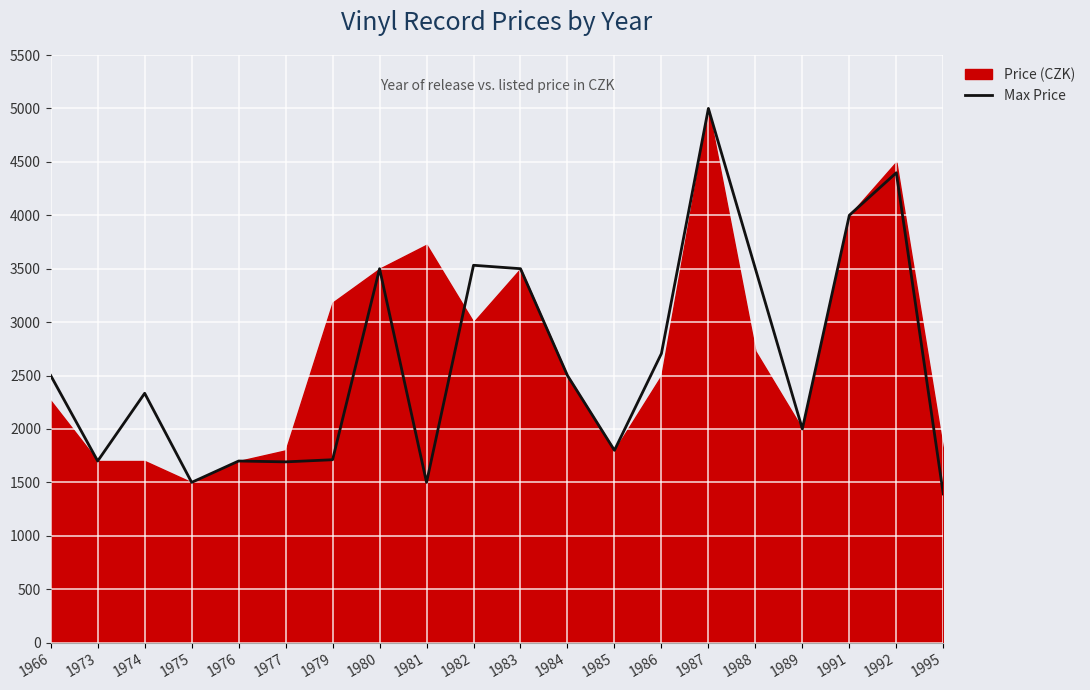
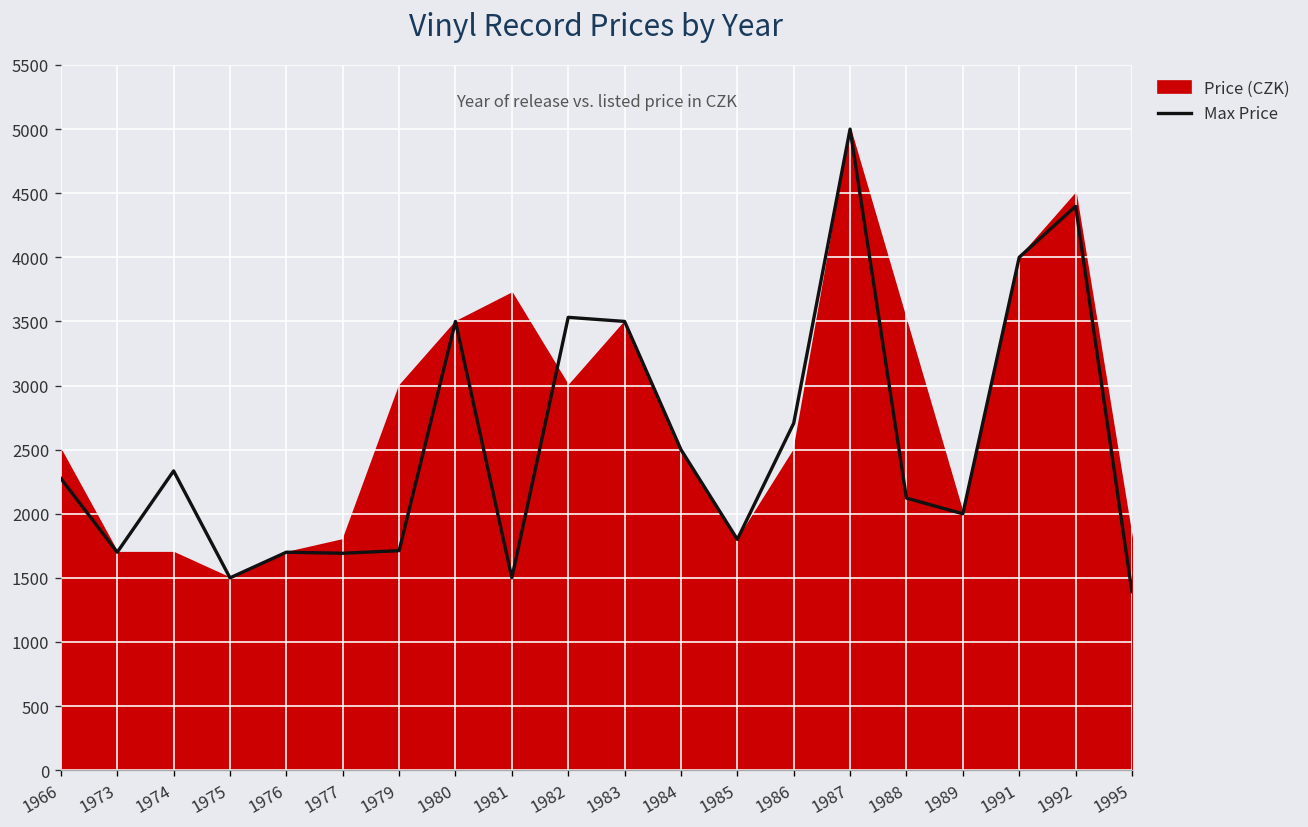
  {
    "Max Price": {
-     "1966": 2500,
+     "1966": 2280,
      "1974": 2330,
      "1977": 1690,
      "1979": 1710,
      "1981": 1500,
      "1982": 3530,
      "1986": 2710,
-     "1988": 3500,
+     "1988": 2120,
      "1992": 4400,
      "1995": 1390
    },
    "Price (CZK)": {
-     "1966": 2260,
+     "1966": 2500,
      "1974": 1700,
      "1977": 1800,
-     "1979": 3180,
+     "1979": 3000,
      "1981": 3720,
      "1982": 3000,
      "1986": 2500,
-     "1988": 2730,
+     "1988": 3500,
      "1992": 4500,
      "1995": 1800
    }
  }
